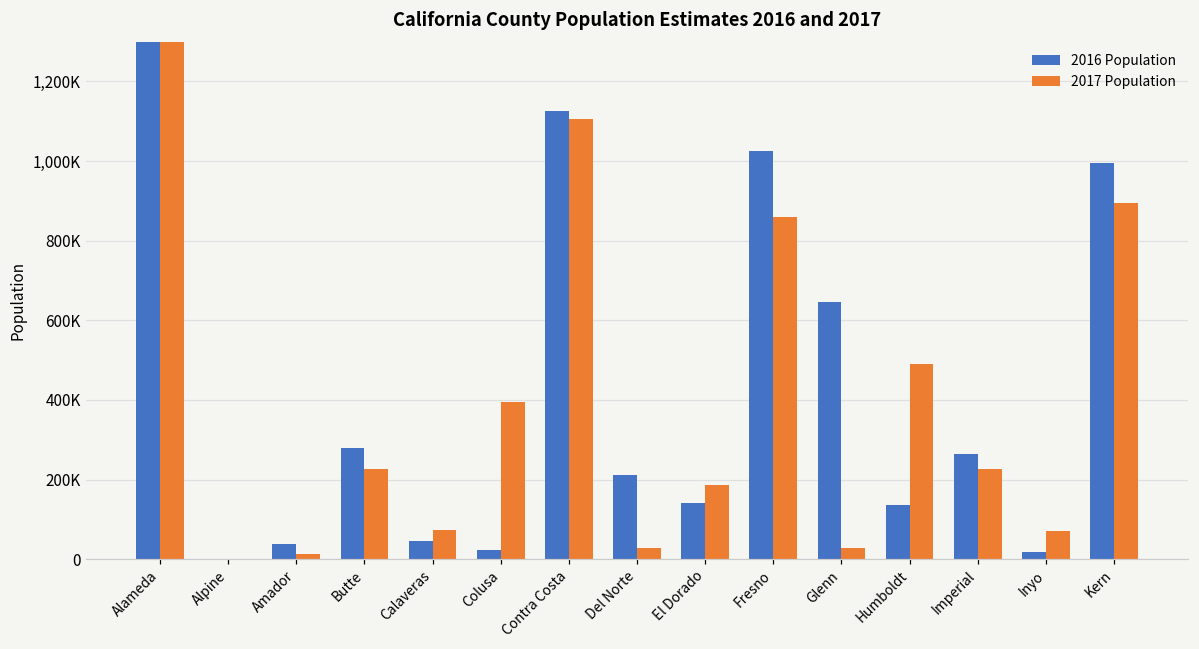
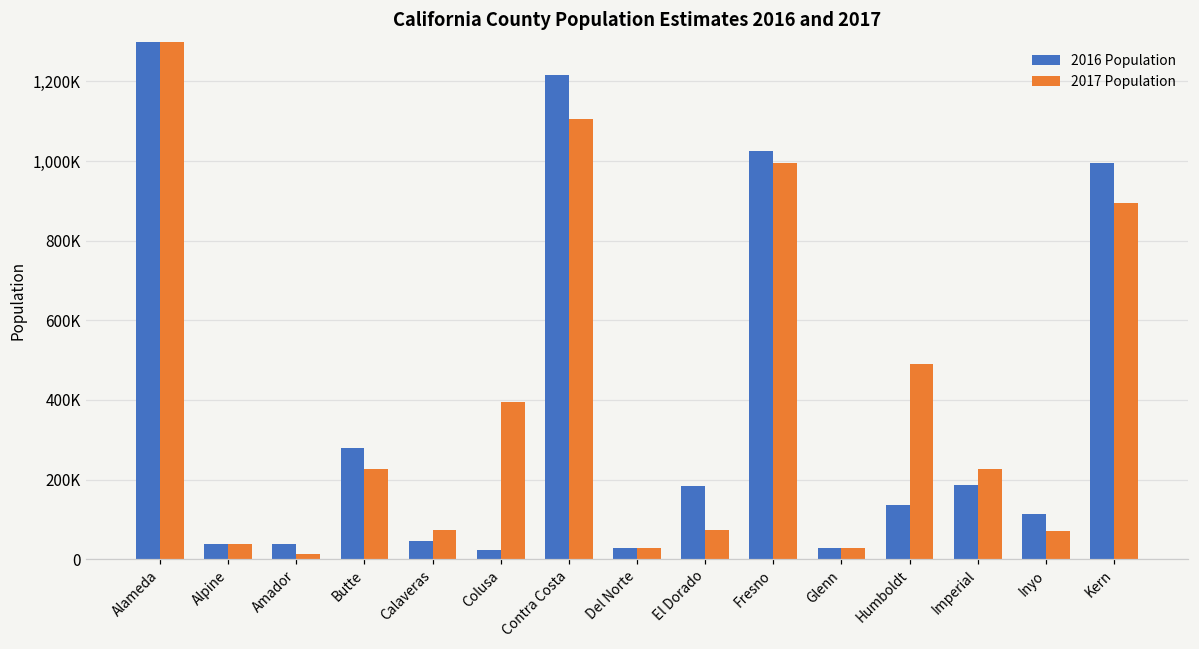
  {
    "2016 Population": {
-     "Alpine": "0",
+     "Alpine": "40,000",
      "Amador": "40,000",
      "Butte": "280,000",
      "Calaveras": "50,000",
      "Colusa": "20,000",
-     "Contra Costa": "1,130,000",
-     "Del Norte": "210,000",
-     "El Dorado": "140,000",
+     "Contra Costa": "1,220,000",
+     "Del Norte": "30,000",
+     "El Dorado": "180,000",
      "Fresno": "1,030,000",
-     "Glenn": "650,000",
+     "Glenn": "30,000",
      "Humboldt": "140,000",
-     "Imperial": "260,000",
-     "Inyo": "20,000",
+     "Imperial": "190,000",
+     "Inyo": "110,000",
      "Kern": "990,000"
    },
    "2017 Population": {
-     "Alpine": "0",
+     "Alpine": "40,000",
      "Amador": "10,000",
      "Butte": "230,000",
      "Calaveras": "70,000",
      "Colusa": "400,000",
      "Contra Costa": "1,110,000",
      "Del Norte": "30,000",
-     "El Dorado": "190,000",
-     "Fresno": "860,000",
+     "El Dorado": "70,000",
+     "Fresno": "1,000,000",
      "Glenn": "30,000",
      "Humboldt": "490,000",
      "Imperial": "230,000",
      "Inyo": "70,000",
      "Kern": "900,000"
    }
  }
